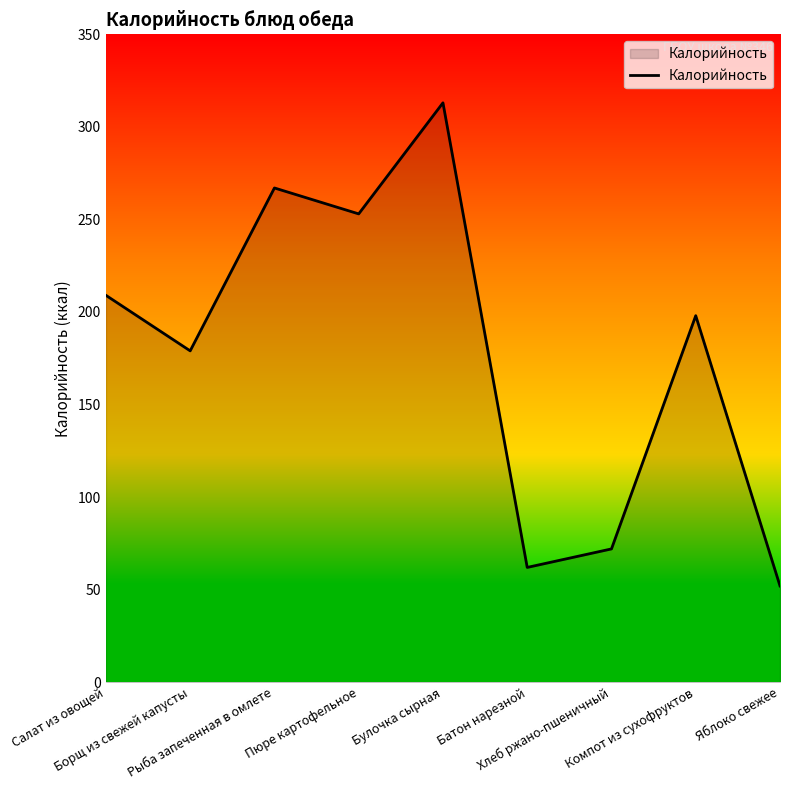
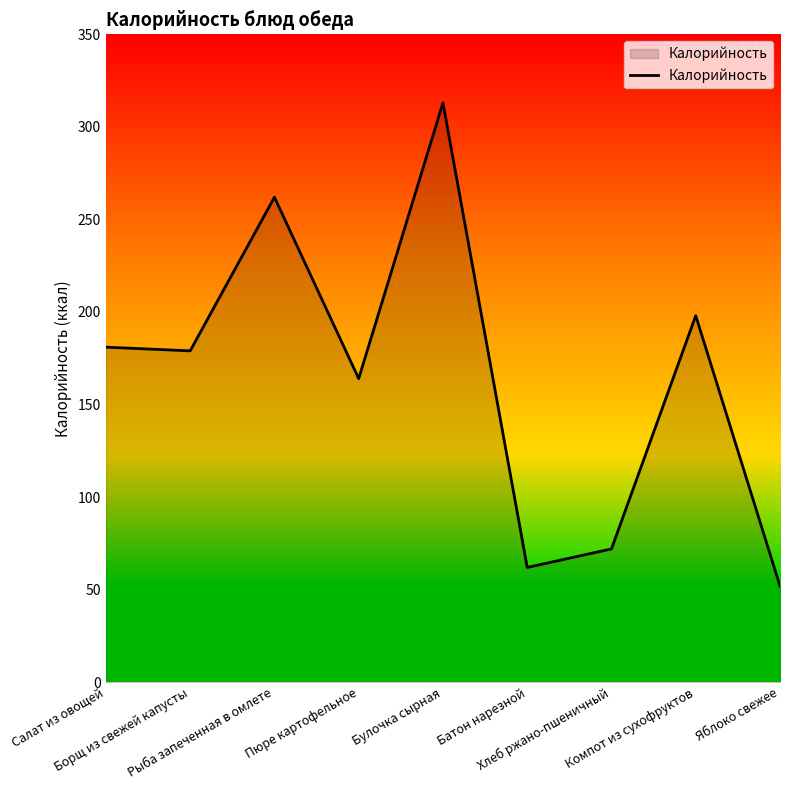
  {
-   "Салат из овощей": 209,
+   "Салат из овощей": 181,
    "Борщ из свежей капусты": 179,
-   "Рыба запеченная в омлете": 267,
-   "Пюре картофельное": 253,
+   "Рыба запеченная в омлете": 262,
+   "Пюре картофельное": 164,
    "Булочка сырная": 313,
    "Батон нарезной": 62,
    "Хлеб ржано-пшеничный": 72,
    "Компот из сухофруктов": 198,
    "Яблоко свежее": 52
  }
